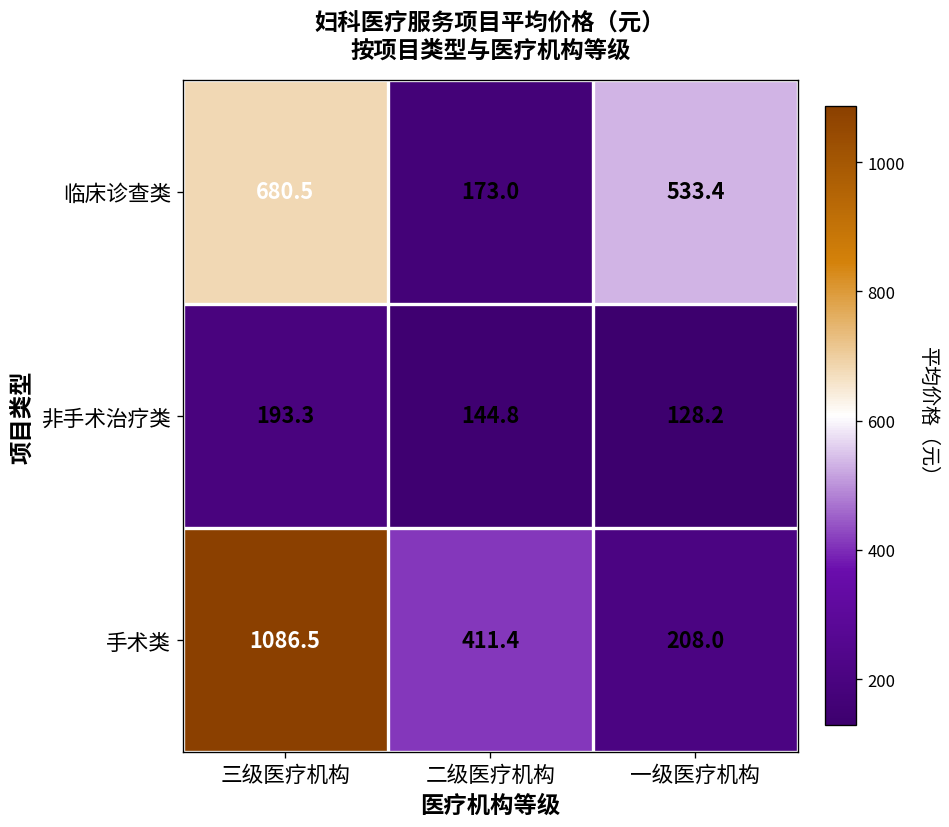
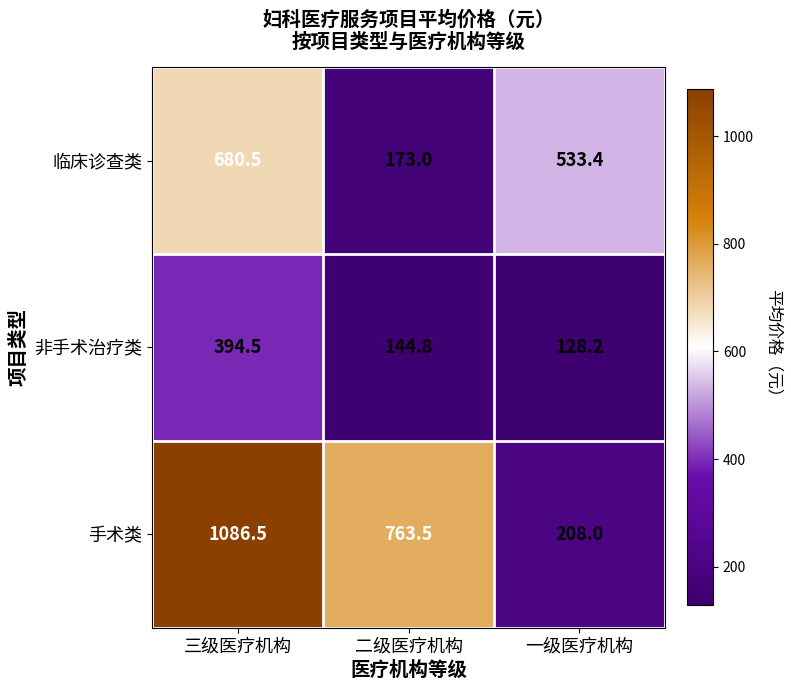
  {
    "临床诊查类": {
      "三级医疗机构": 680.5,
      "二级医疗机构": 173.0,
      "一级医疗机构": 533.4
    },
    "非手术治疗类": {
-     "三级医疗机构": 193.3,
+     "三级医疗机构": 394.5,
      "二级医疗机构": 144.8,
      "一级医疗机构": 128.2
    },
    "手术类": {
      "三级医疗机构": 1086.5,
-     "二级医疗机构": 411.4,
+     "二级医疗机构": 763.5,
      "一级医疗机构": 208.0
    }
  }
